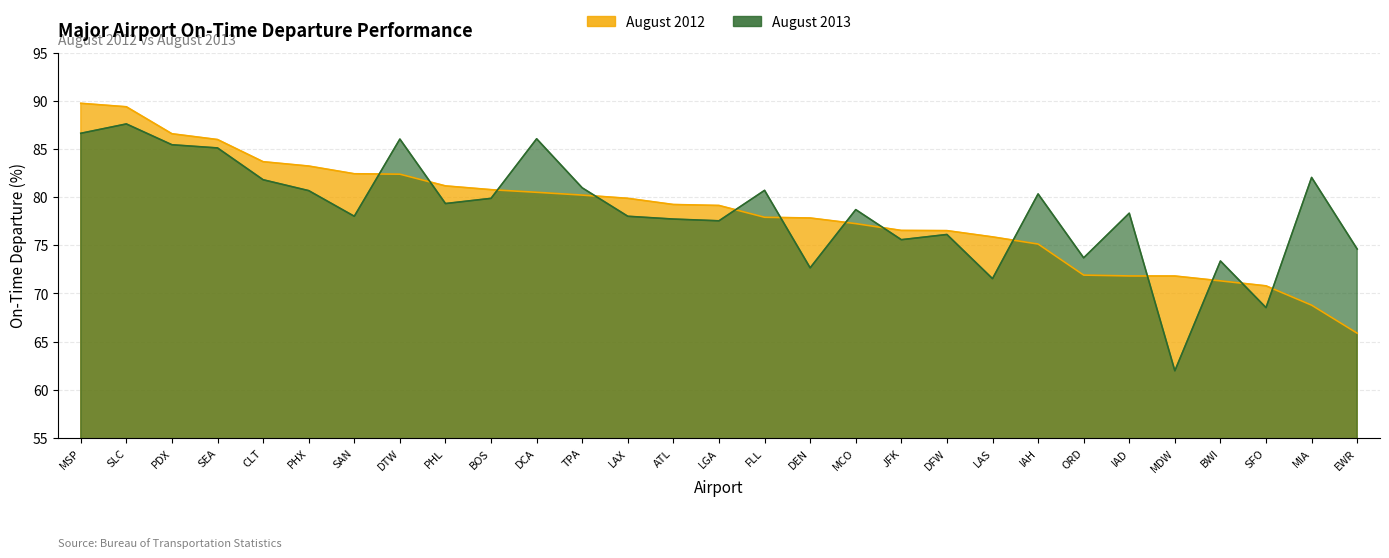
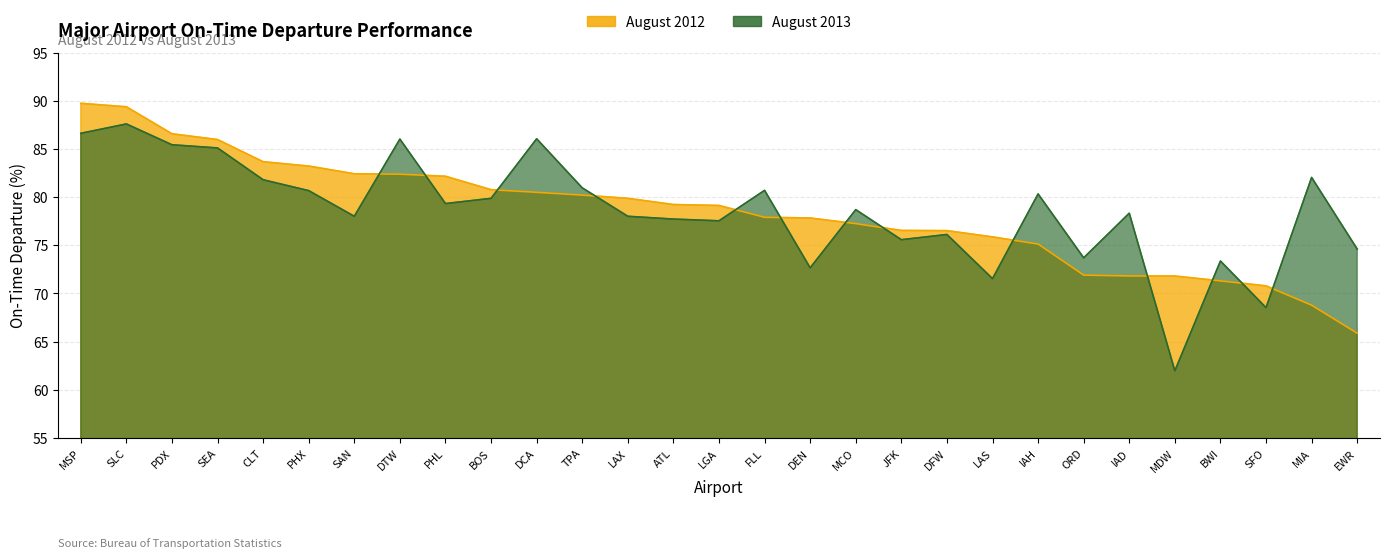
  {
    "August 2012": {
      "MSP": 90,
      "SLC": 89,
      "PDX": 87,
      "SEA": 86,
      "CLT": 84,
      "PHX": 83,
      "SAN": 82,
      "DTW": 82,
-     "PHL": 81,
+     "PHL": 82,
      "BOS": 81,
      "DCA": 81,
      "TPA": 80,
      "LAX": 80,
      "ATL": 79,
      "LGA": 79,
      "FLL": 78,
      "DEN": 78,
      "MCO": 77,
      "JFK": 77,
      "DFW": 77,
      "LAS": 76,
      "IAH": 75,
      "ORD": 72,
      "IAD": 72,
      "MDW": 72,
      "BWI": 71,
      "SFO": 71,
      "MIA": 69,
      "EWR": 66
    },
    "August 2013": {
      "MSP": 87,
      "SLC": 88,
      "PDX": 85,
      "SEA": 85,
      "CLT": 82,
      "PHX": 81,
      "SAN": 78,
      "DTW": 86,
      "PHL": 79,
      "BOS": 80,
      "DCA": 86,
      "TPA": 81,
      "LAX": 78,
      "ATL": 78,
      "LGA": 78,
      "FLL": 81,
      "DEN": 73,
      "MCO": 79,
      "JFK": 76,
      "DFW": 76,
      "LAS": 72,
      "IAH": 80,
      "ORD": 74,
      "IAD": 78,
      "MDW": 62,
      "BWI": 73,
      "SFO": 69,
      "MIA": 82,
      "EWR": 75
    }
  }
